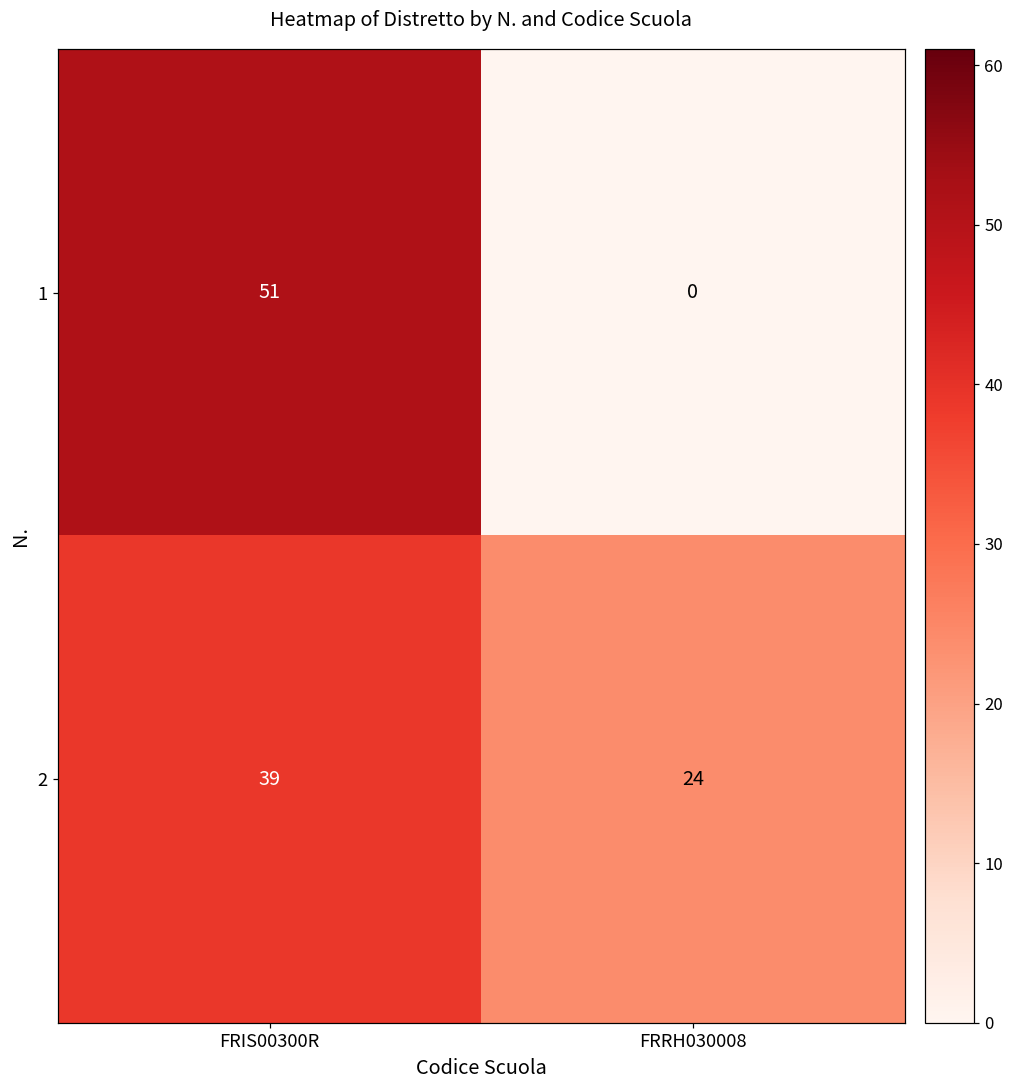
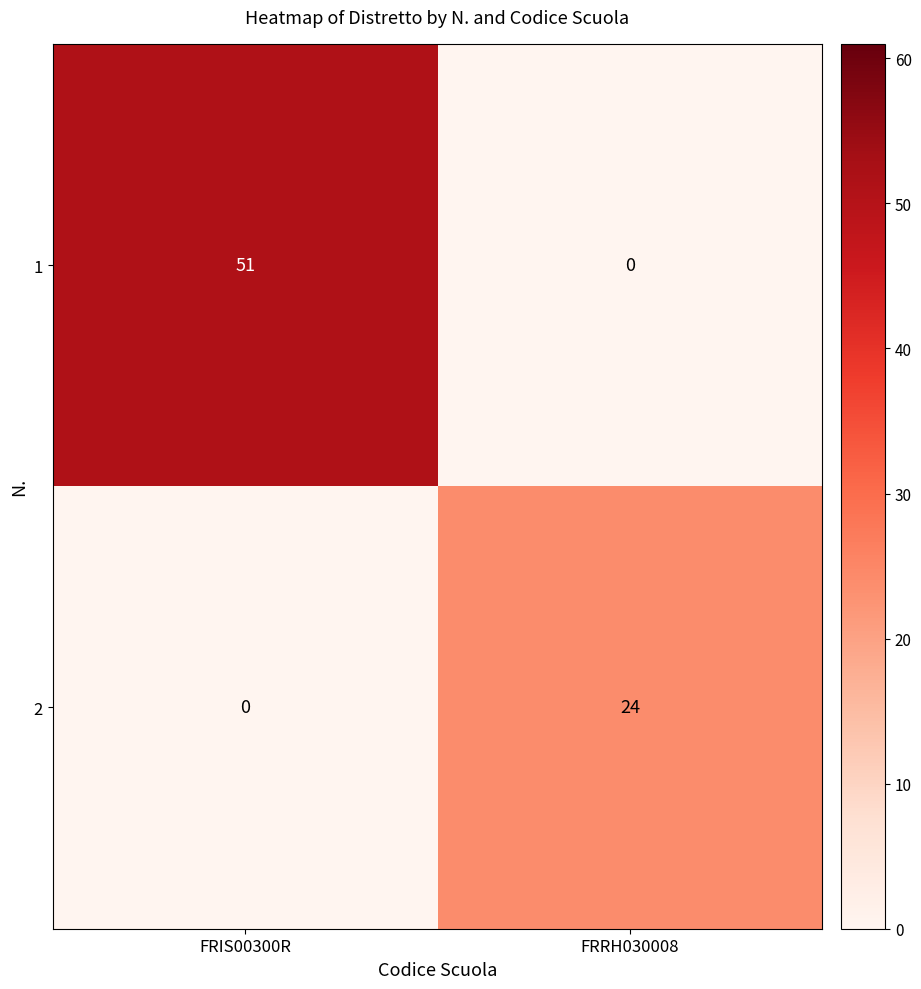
  {
    "1": {
      "FRIS00300R": 51,
      "FRRH030008": 0
    },
    "2": {
-     "FRIS00300R": 39,
+     "FRIS00300R": 0,
      "FRRH030008": 24
    }
  }
